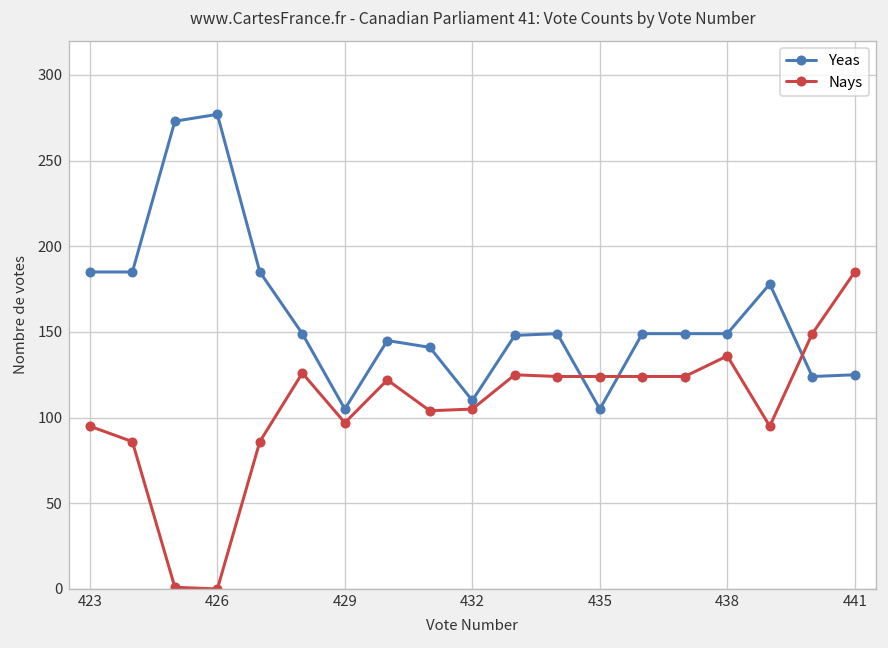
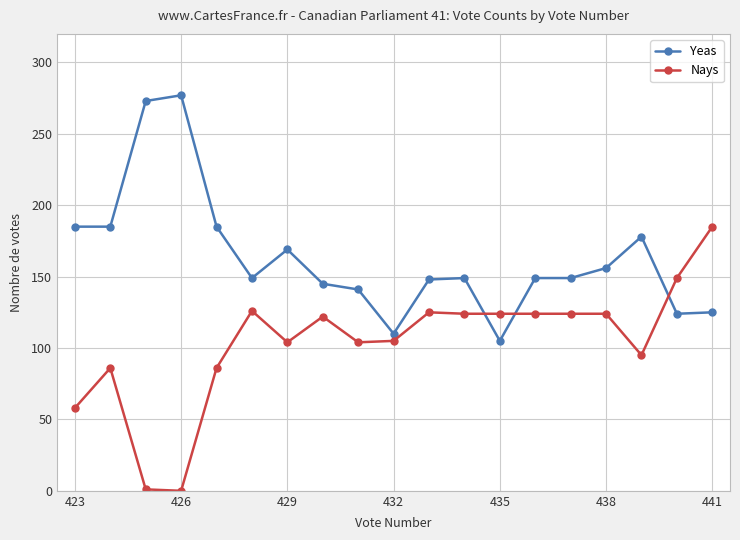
  {
    "Yeas": {
      "423": 185,
      "426": 277,
-     "429": 105,
+     "429": 169,
      "432": 110,
      "435": 105,
-     "438": 149,
+     "438": 156,
      "441": 125
    },
    "Nays": {
-     "423": 95,
+     "423": 58,
      "426": 0,
-     "429": 97,
+     "429": 104,
      "432": 105,
      "435": 124,
-     "438": 136,
+     "438": 124,
      "441": 185
    }
  }
